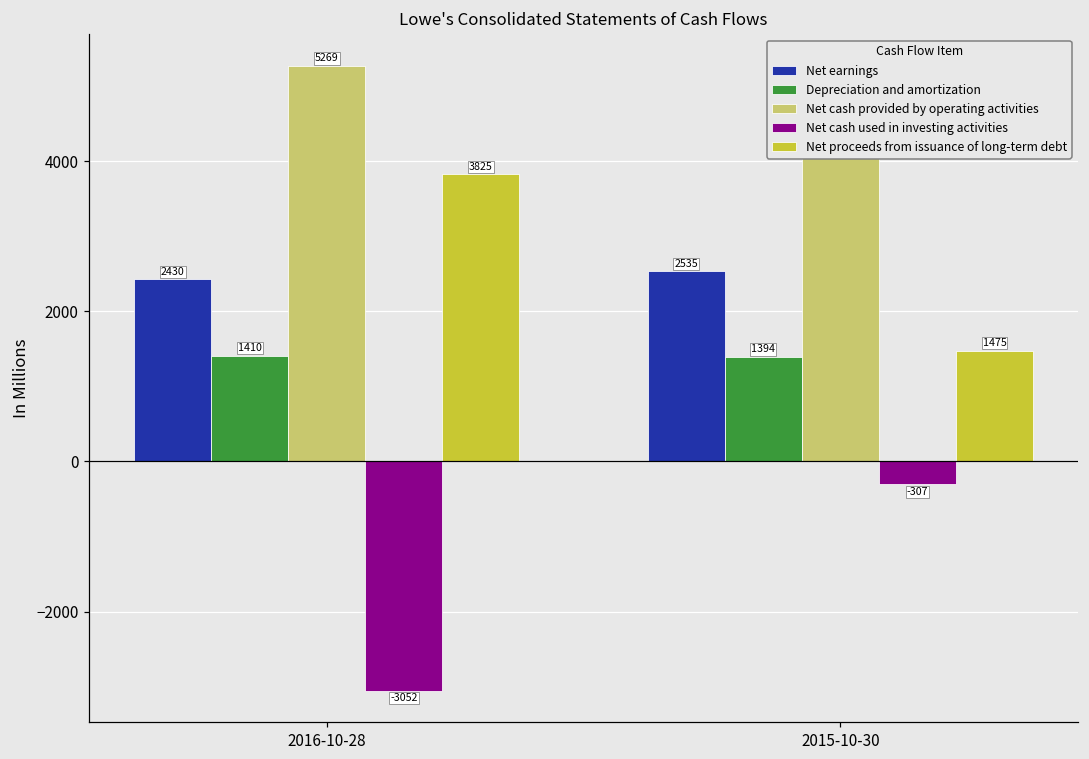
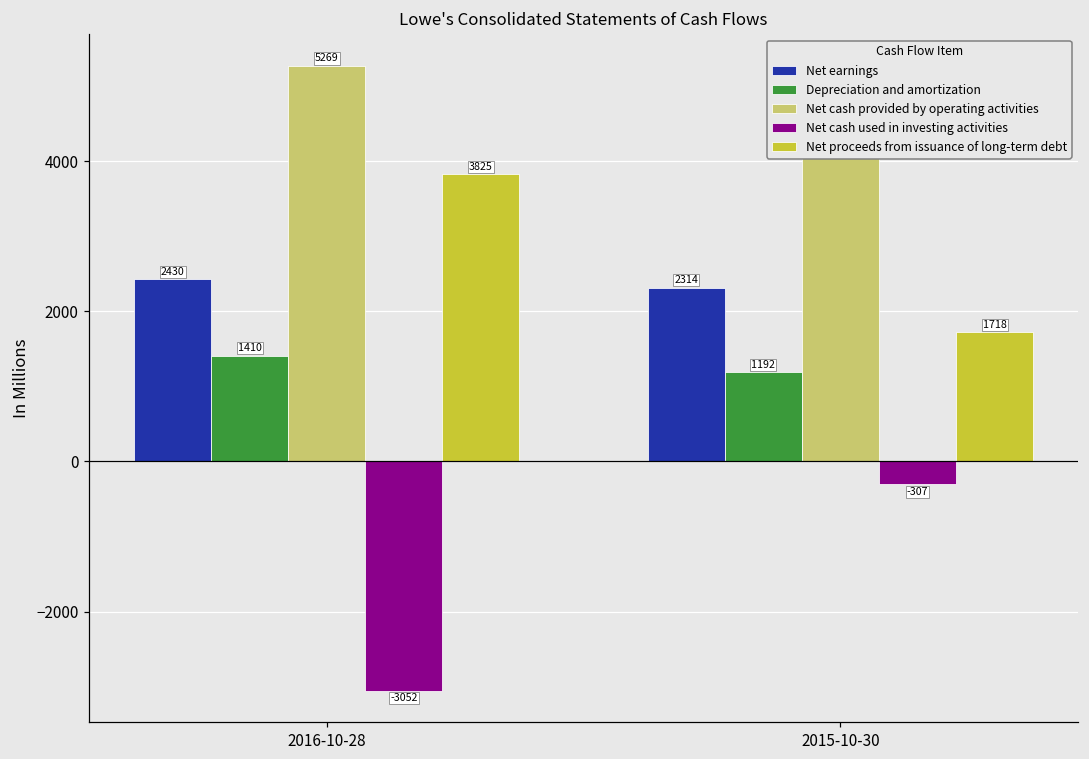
  {
    "Net earnings": {
-     "2015-10-30": 2535
+     "2015-10-30": 2314
    },
    "Depreciation and amortization": {
-     "2015-10-30": 1394
+     "2015-10-30": 1192
    },
    "Net proceeds from issuance of long-term debt": {
-     "2015-10-30": 1475
+     "2015-10-30": 1718
    }
  }
